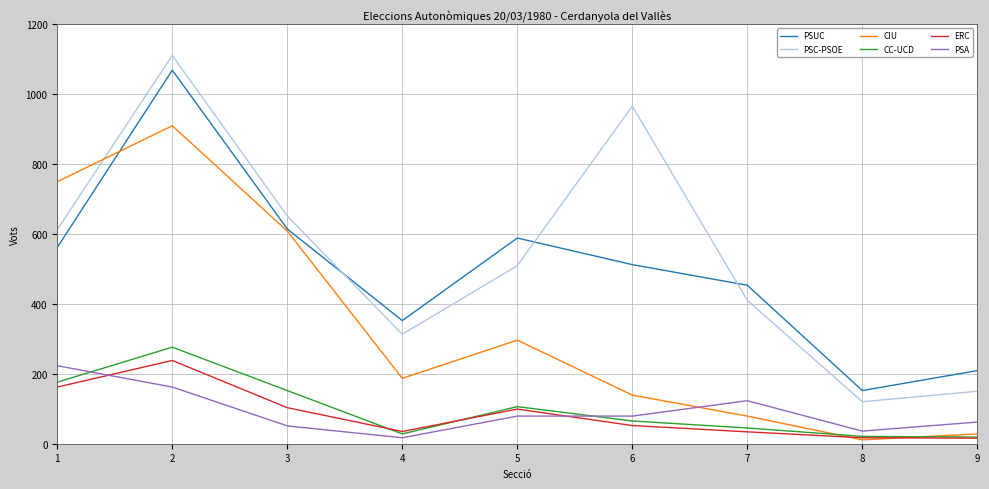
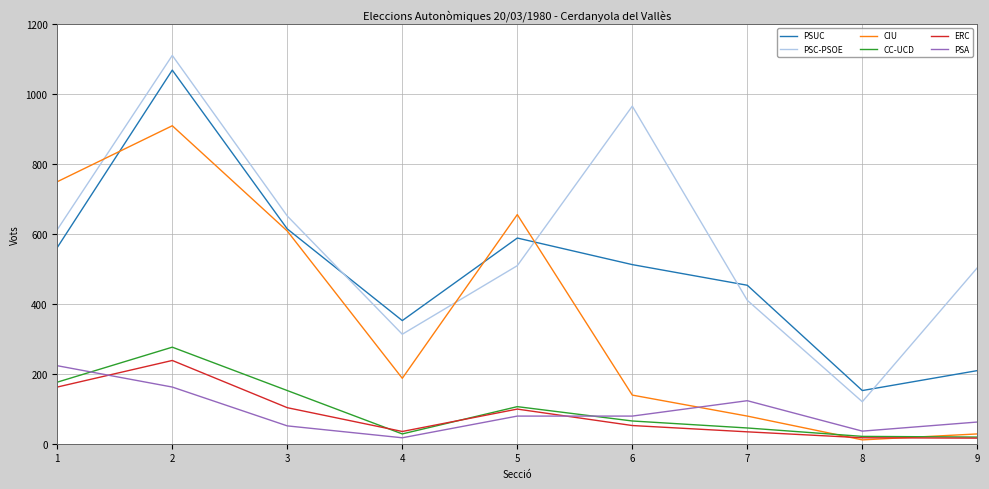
  {
    "PSUC": {
      "1": 560,
      "2": 1070,
      "4": 350,
      "5": 590,
      "6": 510,
      "7": 450,
      "8": 150,
      "9": 210
    },
    "PSC-PSOE": {
      "1": 610,
      "2": 1110,
      "3": 650,
      "4": 310,
      "5": 510,
      "6": 970,
      "7": 410,
      "8": 120,
-     "9": 150
+     "9": 500
    },
    "CIU": {
      "1": 750,
      "2": 910,
      "4": 190,
-     "5": 300,
+     "5": 660,
      "6": 140,
      "7": 80,
      "9": 30
    },
    "CC-UCD": {
      "1": 180,
      "2": 280,
      "3": 150,
      "6": 70,
      "7": 50
    },
    "ERC": {
      "1": 160,
      "2": 240,
      "3": 100,
      "6": 50,
      "7": 30
    },
    "PSA": {
      "1": 220,
      "2": 160,
      "3": 50,
      "4": 20,
      "5": 80,
      "6": 80,
      "7": 120,
      "8": 40,
      "9": 60
    }
  }
